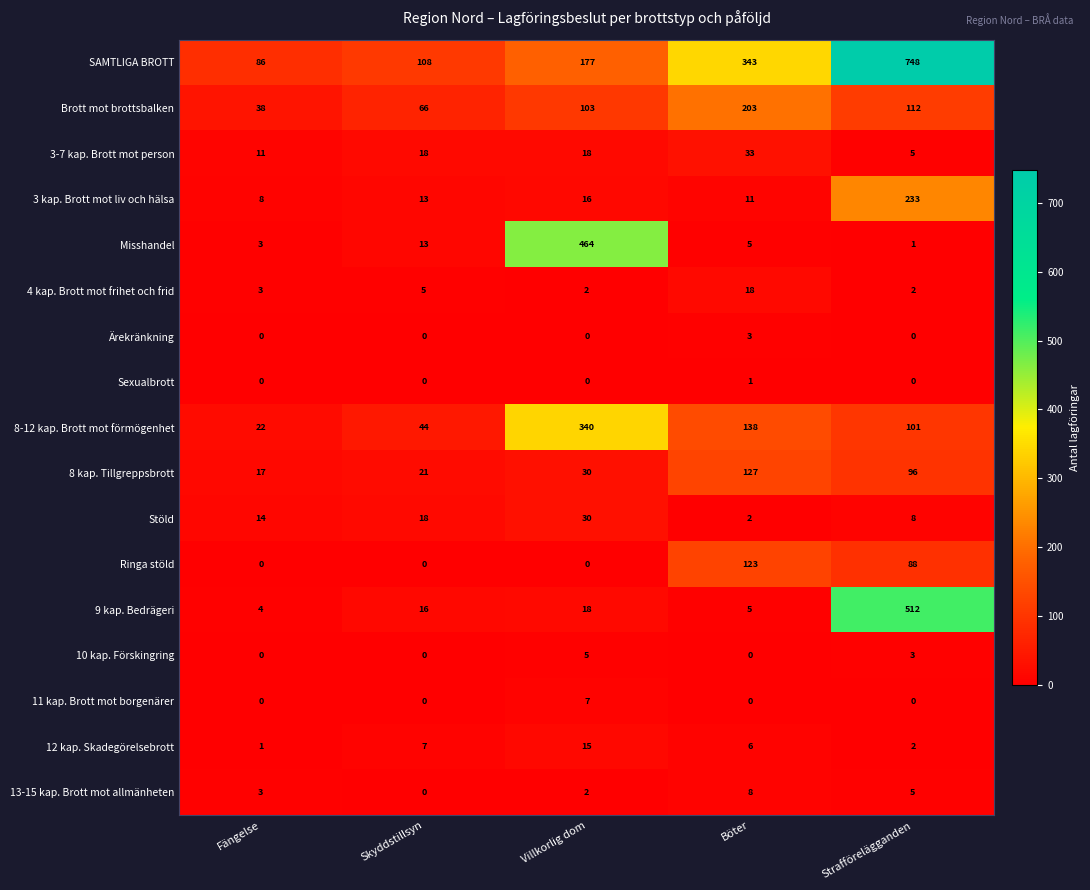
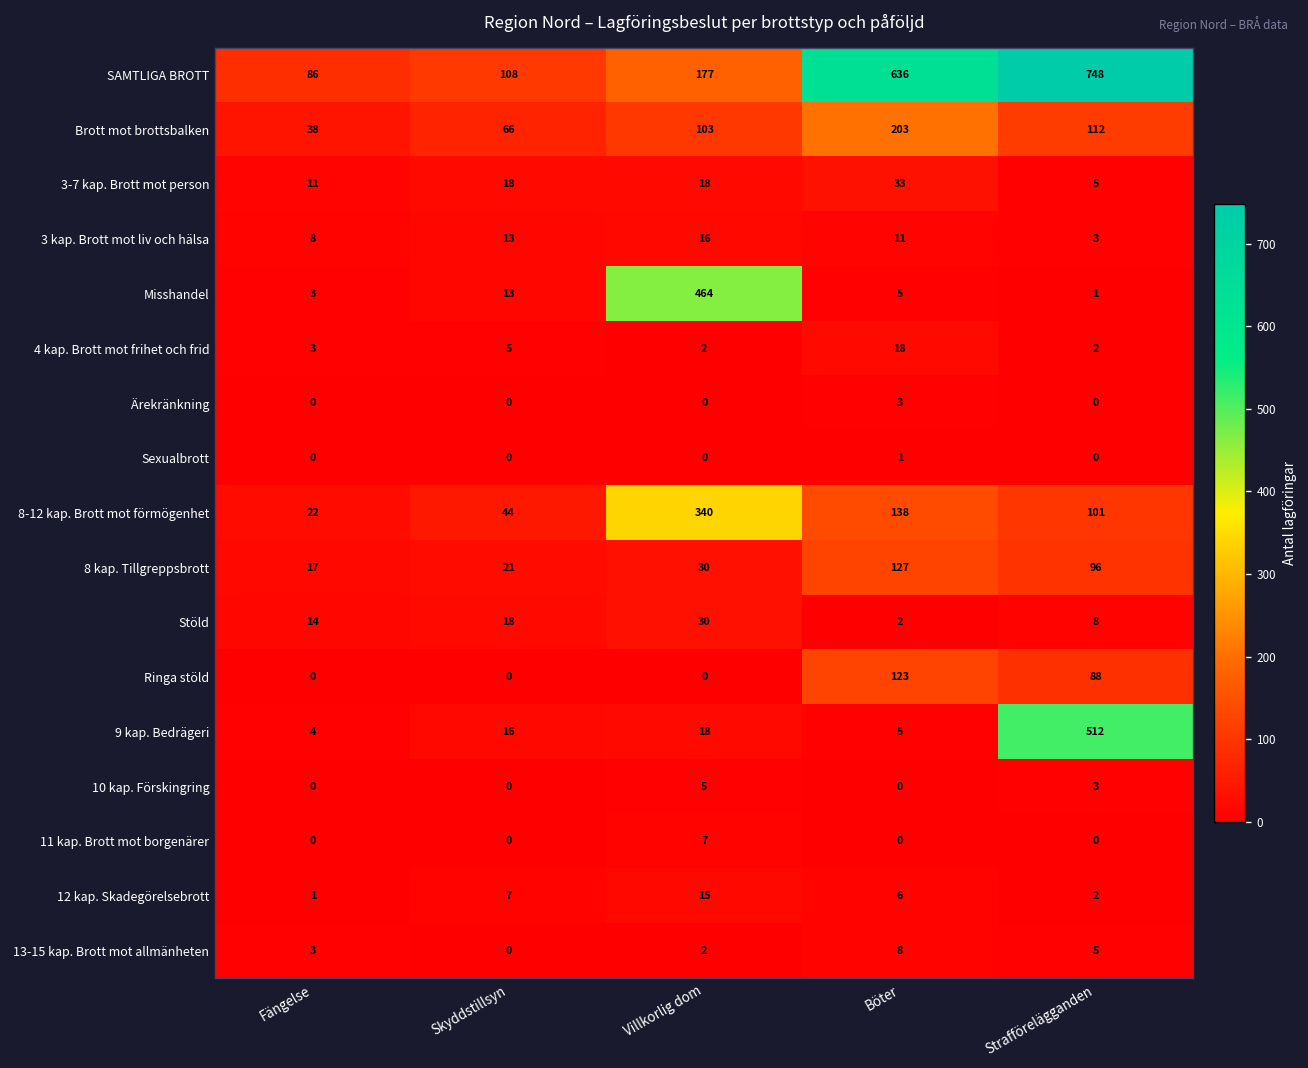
  {
    "SAMTLIGA BROTT": {
      "Fängelse": 86,
      "Skyddstillsyn": 108,
      "Villkorlig dom": 177,
-     "Böter": 343,
+     "Böter": 636,
      "Strafförelägganden": 748
    },
    "Brott mot brottsbalken": {
      "Fängelse": 38,
      "Skyddstillsyn": 66,
      "Villkorlig dom": 103,
      "Böter": 203,
      "Strafförelägganden": 112
    },
    "3-7 kap. Brott mot person": {
      "Fängelse": 11,
      "Skyddstillsyn": 18,
      "Villkorlig dom": 18,
      "Böter": 33,
      "Strafförelägganden": 5
    },
    "3 kap. Brott mot liv och hälsa": {
      "Fängelse": 8,
      "Skyddstillsyn": 13,
      "Villkorlig dom": 16,
      "Böter": 11,
-     "Strafförelägganden": 233
+     "Strafförelägganden": 3
    },
    "Misshandel": {
      "Fängelse": 3,
      "Skyddstillsyn": 13,
      "Villkorlig dom": 464,
      "Böter": 5,
      "Strafförelägganden": 1
    },
    "4 kap. Brott mot frihet och frid": {
      "Fängelse": 3,
      "Skyddstillsyn": 5,
      "Villkorlig dom": 2,
      "Böter": 18,
      "Strafförelägganden": 2
    },
    "Ärekränkning": {
      "Fängelse": 0,
      "Skyddstillsyn": 0,
      "Villkorlig dom": 0,
      "Böter": 3,
      "Strafförelägganden": 0
    },
    "Sexualbrott": {
      "Fängelse": 0,
      "Skyddstillsyn": 0,
      "Villkorlig dom": 0,
      "Böter": 1,
      "Strafförelägganden": 0
    },
    "8-12 kap. Brott mot förmögenhet": {
      "Fängelse": 22,
      "Skyddstillsyn": 44,
      "Villkorlig dom": 340,
      "Böter": 138,
      "Strafförelägganden": 101
    },
    "8 kap. Tillgreppsbrott": {
      "Fängelse": 17,
      "Skyddstillsyn": 21,
      "Villkorlig dom": 30,
      "Böter": 127,
      "Strafförelägganden": 96
    },
    "Stöld": {
      "Fängelse": 14,
      "Skyddstillsyn": 18,
      "Villkorlig dom": 30,
      "Böter": 2,
      "Strafförelägganden": 8
    },
    "Ringa stöld": {
      "Fängelse": 0,
      "Skyddstillsyn": 0,
      "Villkorlig dom": 0,
      "Böter": 123,
      "Strafförelägganden": 88
    },
    "9 kap. Bedrägeri": {
      "Fängelse": 4,
      "Skyddstillsyn": 16,
      "Villkorlig dom": 18,
      "Böter": 5,
      "Strafförelägganden": 512
    },
    "10 kap. Förskingring": {
      "Fängelse": 0,
      "Skyddstillsyn": 0,
      "Villkorlig dom": 5,
      "Böter": 0,
      "Strafförelägganden": 3
    },
    "11 kap. Brott mot borgenärer": {
      "Fängelse": 0,
      "Skyddstillsyn": 0,
      "Villkorlig dom": 7,
      "Böter": 0,
      "Strafförelägganden": 0
    },
    "12 kap. Skadegörelsebrott": {
      "Fängelse": 1,
      "Skyddstillsyn": 7,
      "Villkorlig dom": 15,
      "Böter": 6,
      "Strafförelägganden": 2
    },
    "13-15 kap. Brott mot allmänheten": {
      "Fängelse": 3,
      "Skyddstillsyn": 0,
      "Villkorlig dom": 2,
      "Böter": 8,
      "Strafförelägganden": 5
    }
  }
